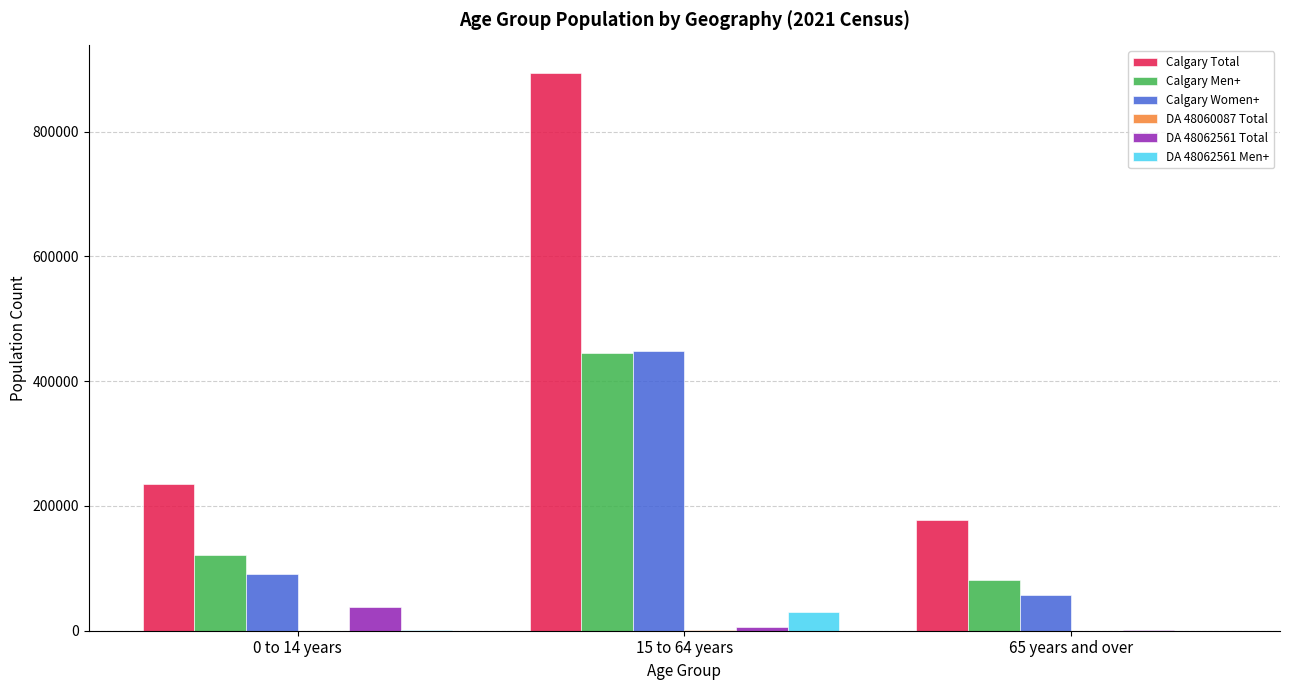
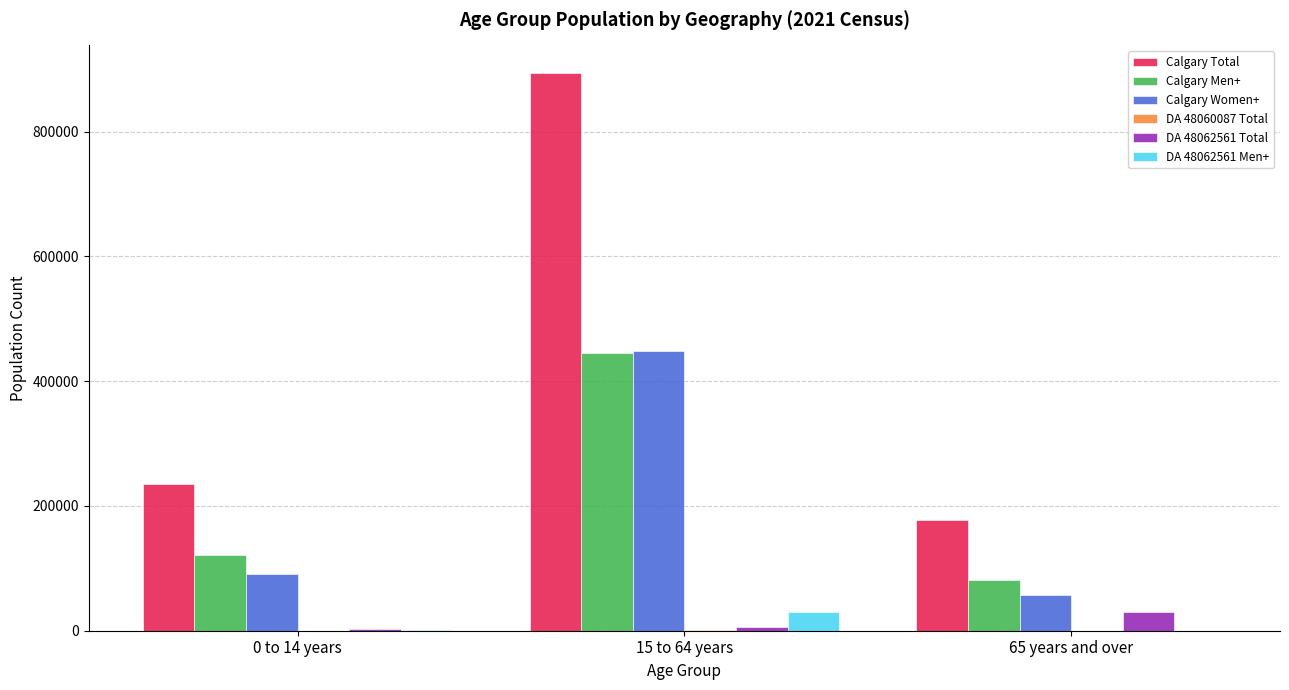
  {
    "Calgary Total": {
      "0 to 14 years": 240000,
      "15 to 64 years": 890000,
      "65 years and over": 180000
    },
    "Calgary Men+": {
      "0 to 14 years": 120000,
      "15 to 64 years": 450000,
      "65 years and over": 80000
    },
    "Calgary Women+": {
      "0 to 14 years": 90000,
      "15 to 64 years": 450000,
      "65 years and over": 60000
    },
    "DA 48062561 Total": {
-     "0 to 14 years": 40000,
+     "0 to 14 years": 0,
      "15 to 64 years": 10000,
-     "65 years and over": 0
+     "65 years and over": 30000
    },
    "DA 48062561 Men+": {
      "15 to 64 years": 30000
    }
  }
